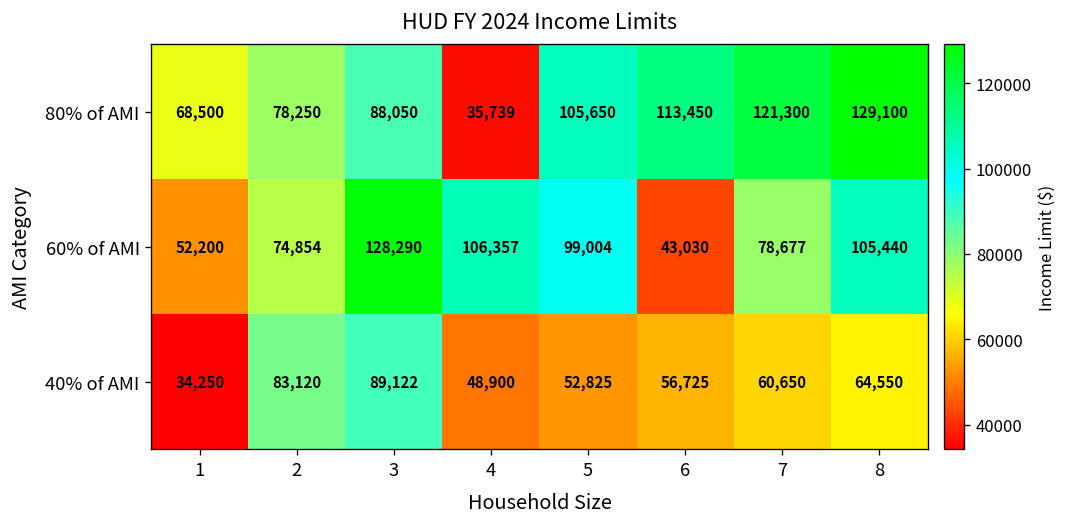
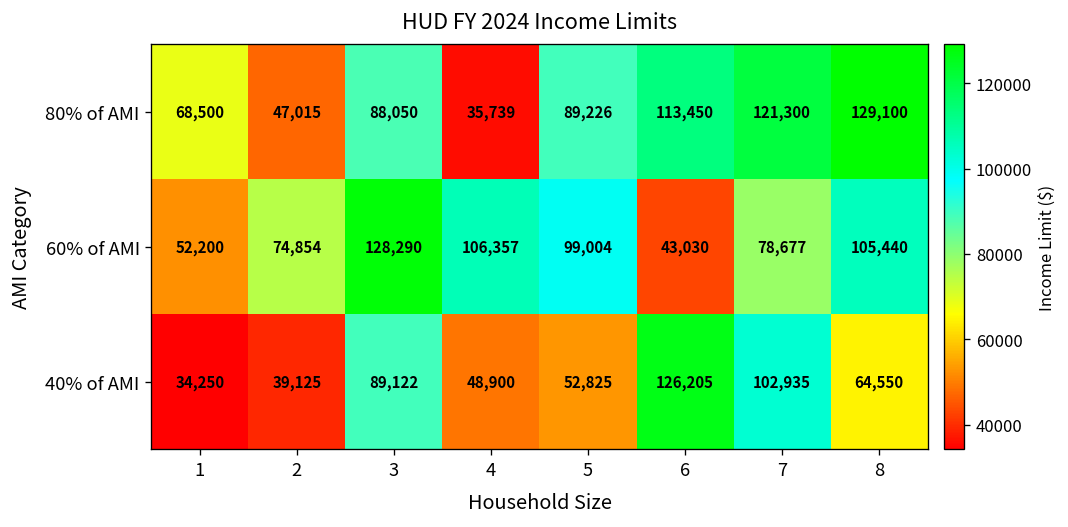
  {
    "80% of AMI": {
      "1": "68,500",
-     "2": "78,250",
+     "2": "47,015",
      "3": "88,050",
      "4": "35,739",
-     "5": "105,650",
+     "5": "89,226",
      "6": "113,450",
      "7": "121,300",
      "8": "129,100"
    },
    "60% of AMI": {
      "1": "52,200",
      "2": "74,854",
      "3": "128,290",
      "4": "106,357",
      "5": "99,004",
      "6": "43,030",
      "7": "78,677",
      "8": "105,440"
    },
    "40% of AMI": {
      "1": "34,250",
-     "2": "83,120",
+     "2": "39,125",
      "3": "89,122",
      "4": "48,900",
      "5": "52,825",
-     "6": "56,725",
-     "7": "60,650",
+     "6": "126,205",
+     "7": "102,935",
      "8": "64,550"
    }
  }
